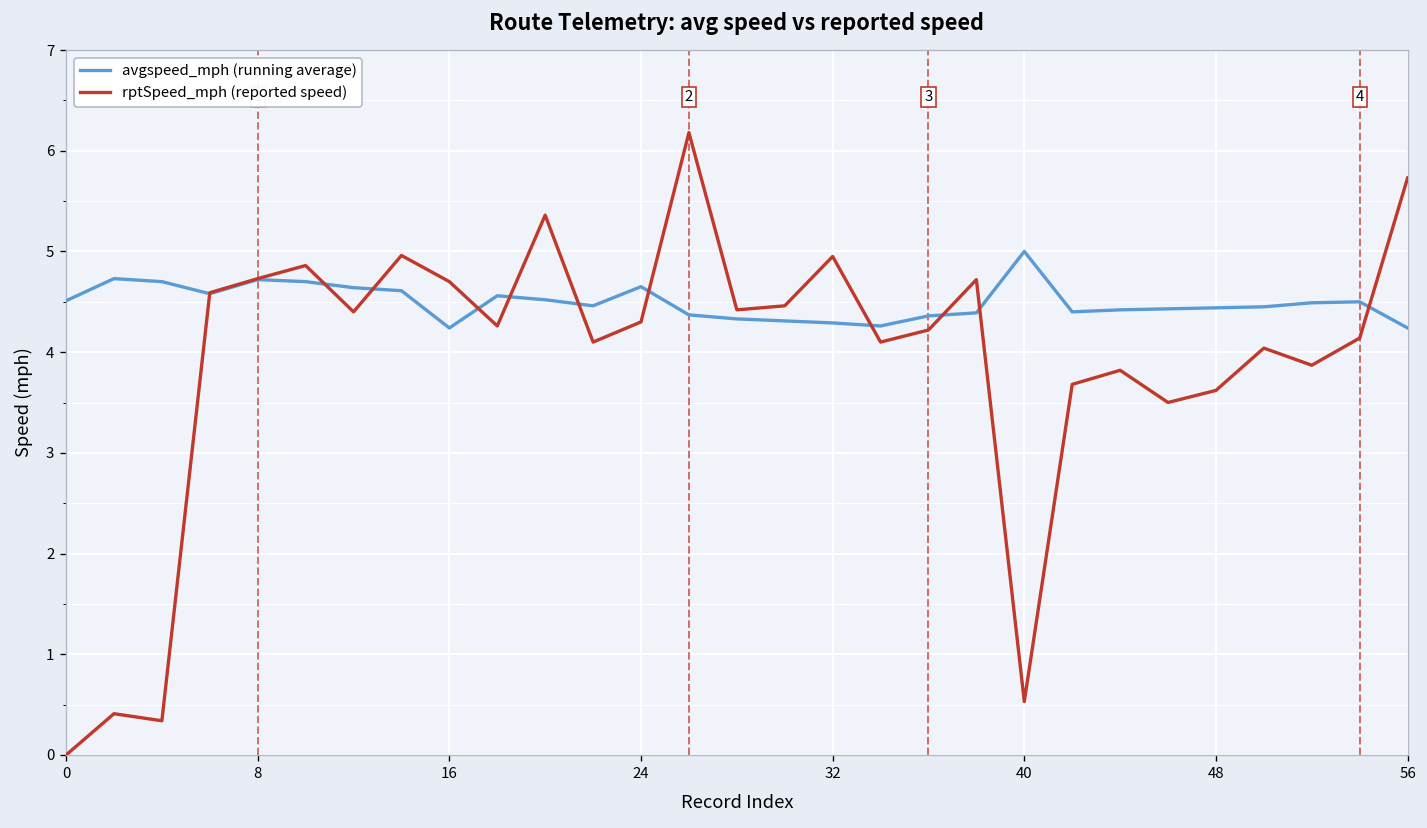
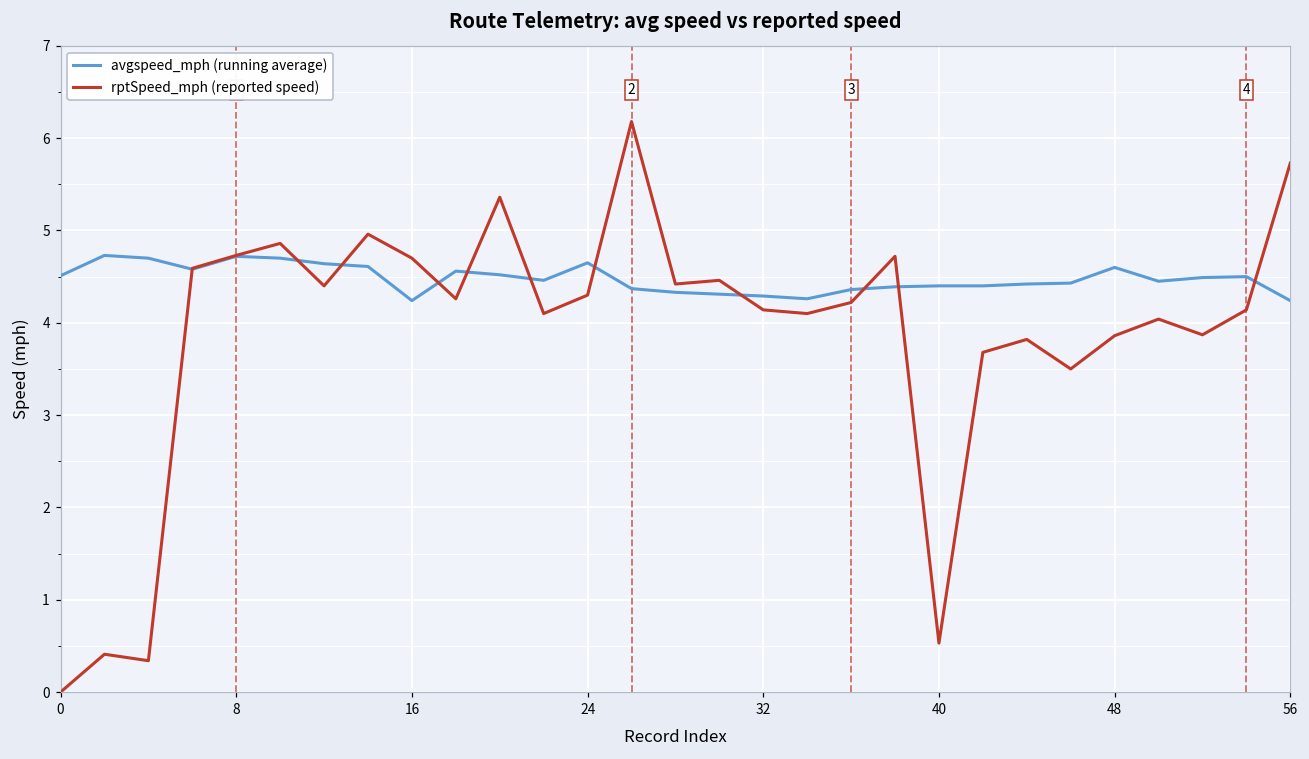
  {
    "avgspeed_mph (running average)": {
      "0": 4.5,
      "16": 4.2,
      "24": 4.7,
      "32": 4.3,
-     "40": 5.0,
-     "48": 4.4,
+     "40": 4.4,
+     "48": 4.6,
      "56": 4.2
    },
    "rptSpeed_mph (reported speed)": {
      "0": 0.0,
      "16": 4.7,
      "24": 4.3,
-     "32": 5.0,
+     "32": 4.1,
      "40": 0.5,
-     "48": 3.6,
+     "48": 3.9,
      "56": 5.7
    }
  }
